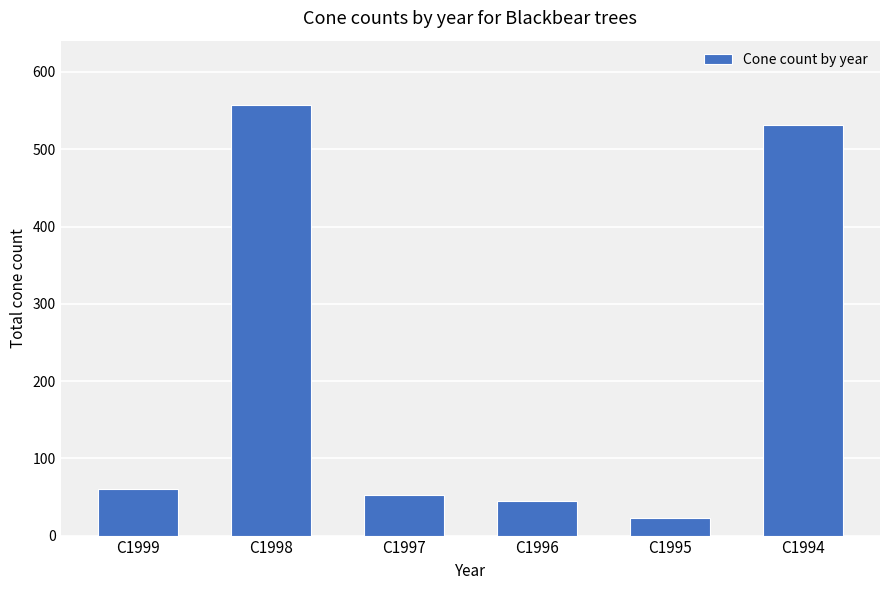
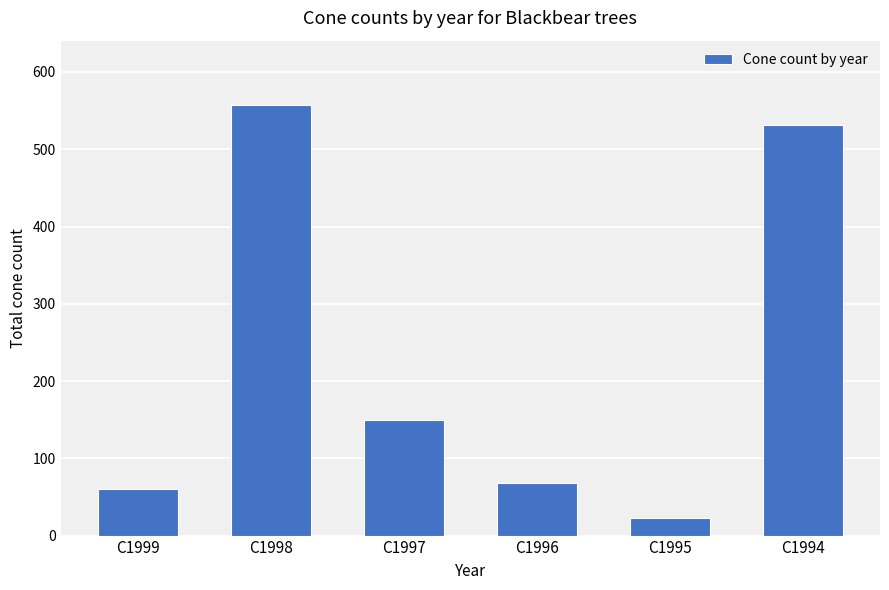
  {
    "C1999": 60,
    "C1998": 560,
-   "C1997": 50,
-   "C1996": 50,
+   "C1997": 150,
+   "C1996": 70,
    "C1995": 20,
    "C1994": 530
  }
